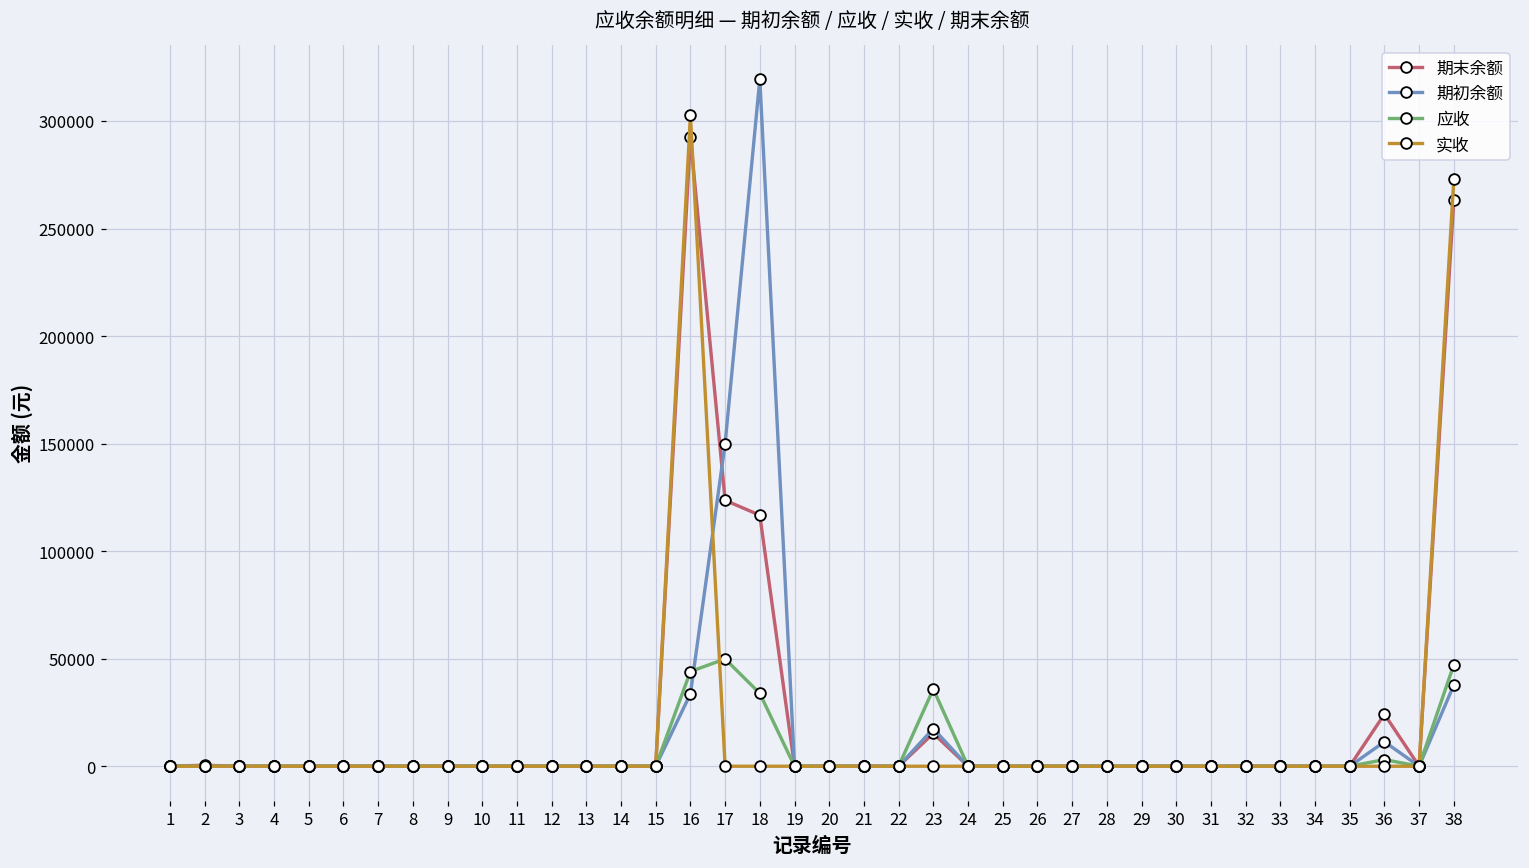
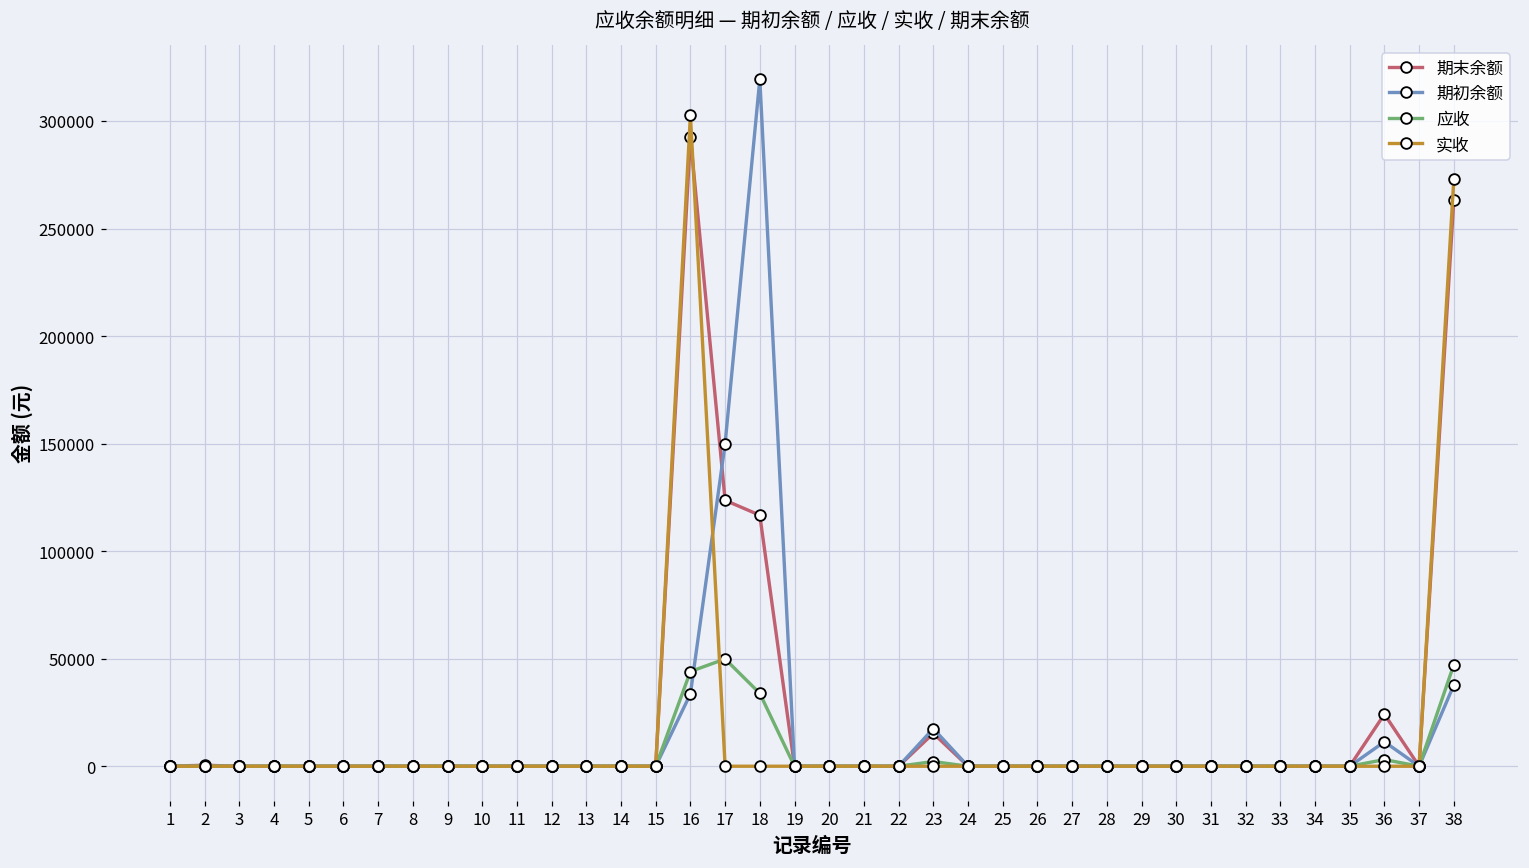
  {
    "期末余额": {
      "16": 292000,
      "17": 124000,
      "18": 117000,
      "23": 15000,
      "36": 24000,
      "38": 263000
    },
    "期初余额": {
      "16": 34000,
      "17": 150000,
      "18": 319000,
      "23": 17000,
      "36": 11000,
      "38": 38000
    },
    "应收": {
      "16": 44000,
      "17": 50000,
      "18": 34000,
-     "23": 36000,
+     "23": 2000,
      "36": 3000,
      "38": 47000
    },
    "实收": {
      "16": 303000,
      "17": 0,
      "18": 0,
      "23": 0,
      "36": 0,
      "38": 273000
    }
  }
